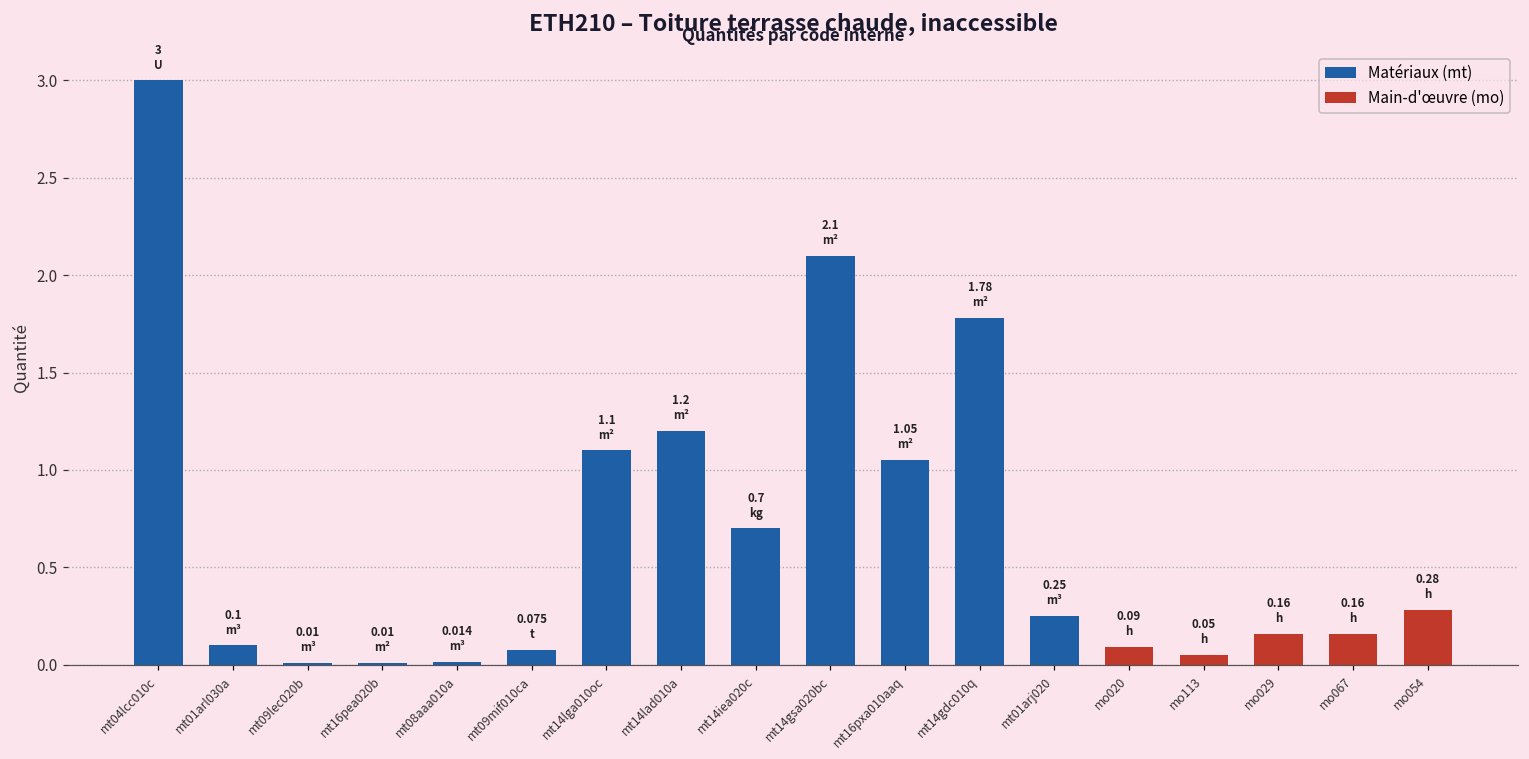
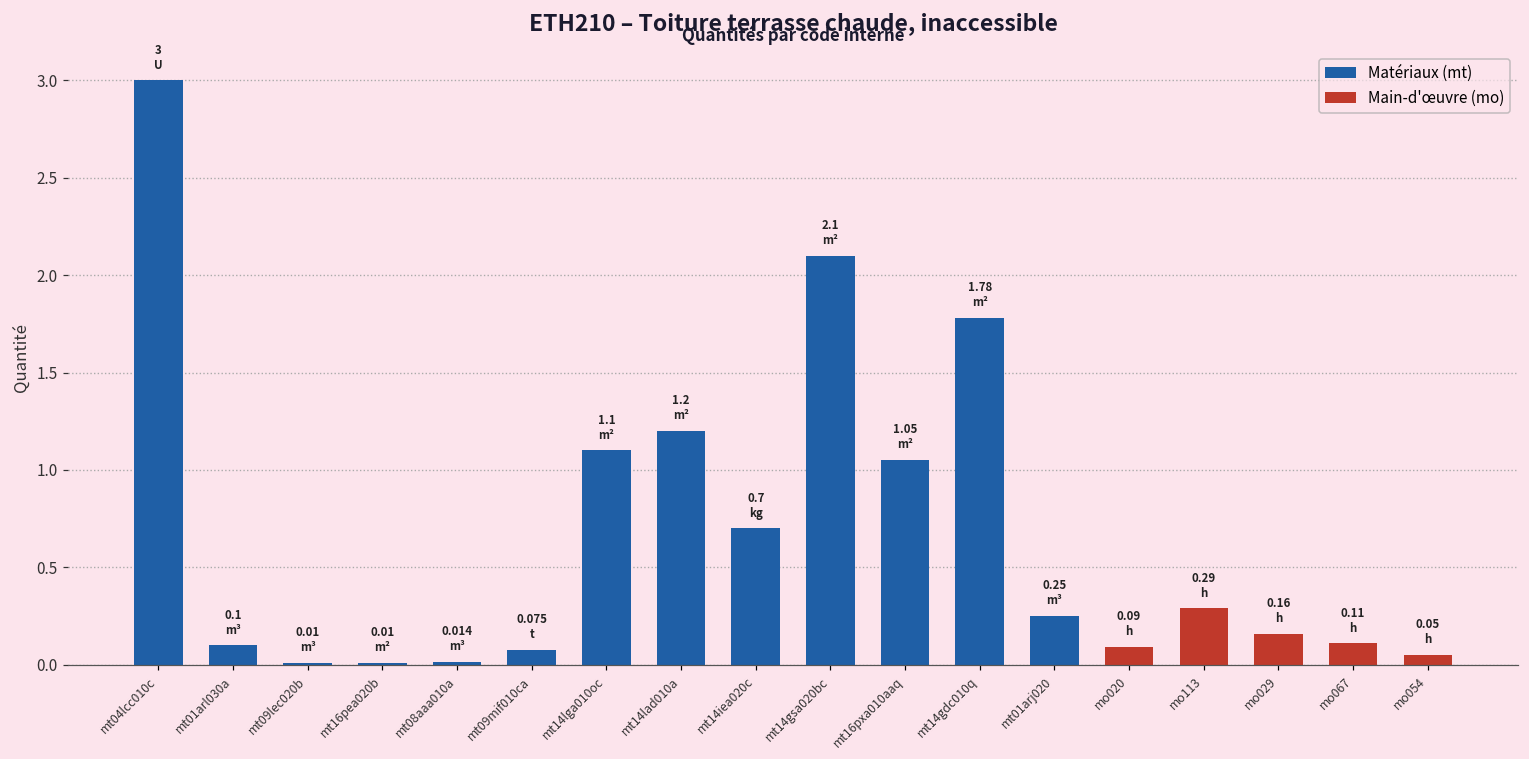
  {
    "Matériaux (mt)": {
      "mt04lcc010c": 3,
      "mt01arl030a": 0.1,
      "mt09lec020b": 0.01,
      "mt16pea020b": 0.01,
      "mt08aaa010a": 0.014,
      "mt09mif010ca": 0.075,
      "mt14lga010oc": 1.1,
      "mt14lad010a": 1.2,
      "mt14iea020c": 0.7,
      "mt14gsa020bc": 2.1,
      "mt16pxa010aaq": 1.05,
      "mt14gdc010q": 1.78,
      "mt01arj020": 0.25
    },
    "Main-d'œuvre (mo)": {
      "mo020": 0.09,
-     "mo113": 0.05,
+     "mo113": 0.29,
      "mo029": 0.16,
-     "mo067": 0.16,
-     "mo054": 0.28
+     "mo067": 0.11,
+     "mo054": 0.05
    }
  }
